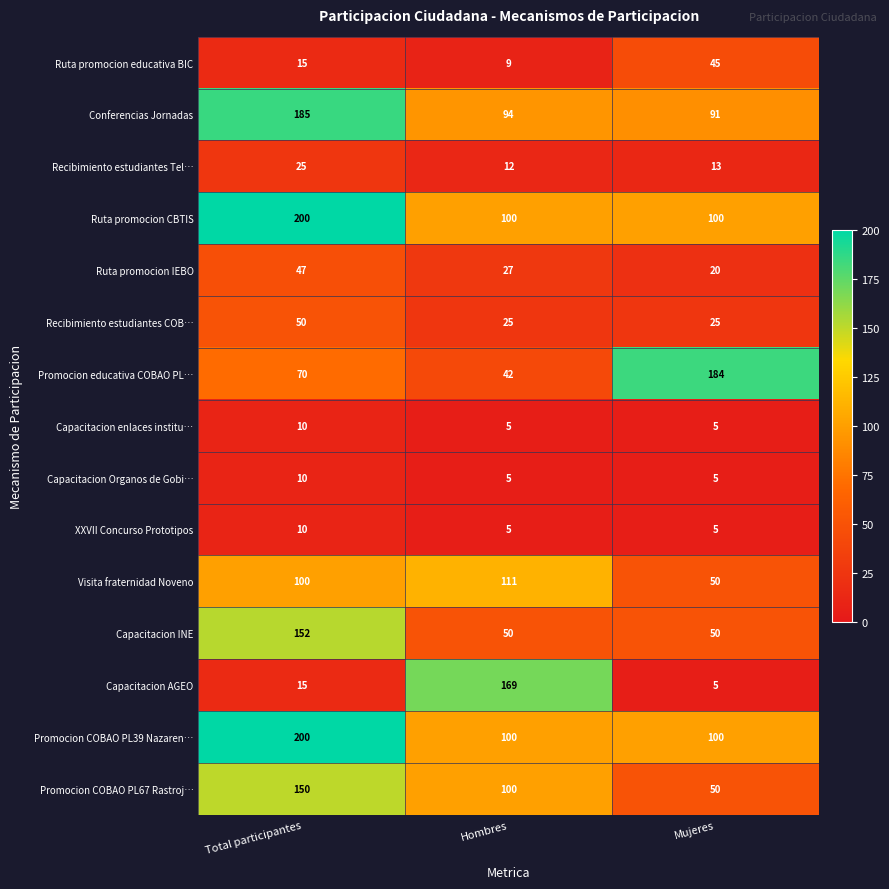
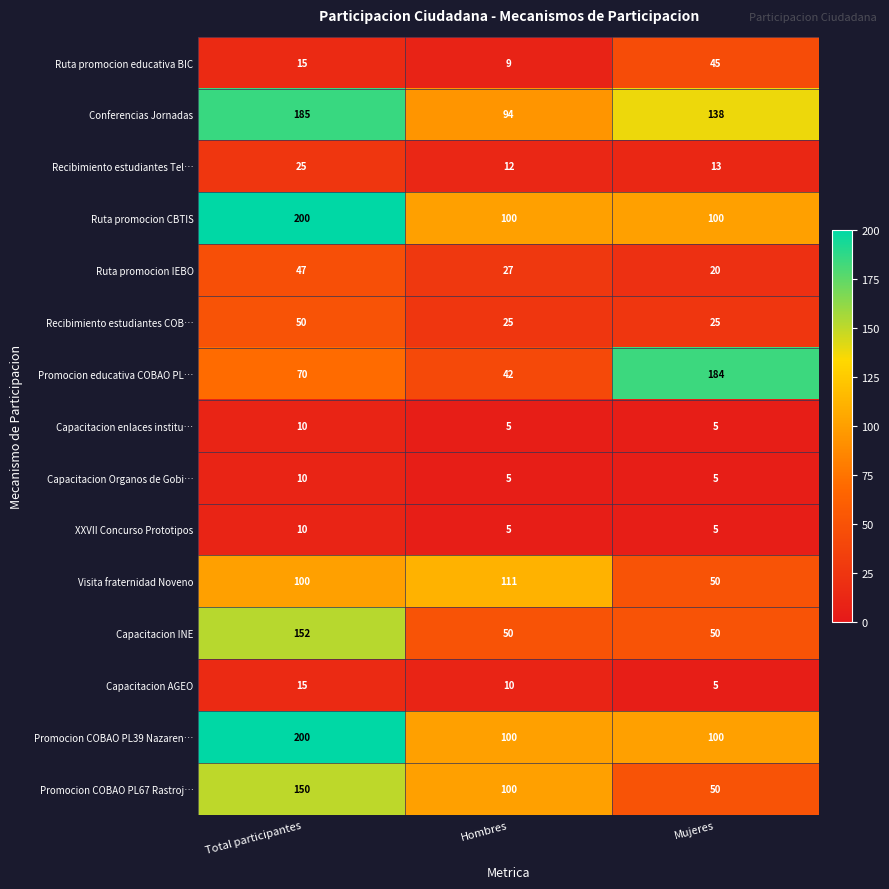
  {
    "Ruta promocion educativa BIC": {
      "Total participantes": 15,
      "Hombres": 9,
      "Mujeres": 45
    },
    "Conferencias Jornadas": {
      "Total participantes": 185,
      "Hombres": 94,
-     "Mujeres": 91
+     "Mujeres": 138
    },
    "Recibimiento estudiantes Tel…": {
      "Total participantes": 25,
      "Hombres": 12,
      "Mujeres": 13
    },
    "Ruta promocion CBTIS": {
      "Total participantes": 200,
      "Hombres": 100,
      "Mujeres": 100
    },
    "Ruta promocion IEBO": {
      "Total participantes": 47,
      "Hombres": 27,
      "Mujeres": 20
    },
    "Recibimiento estudiantes COB…": {
      "Total participantes": 50,
      "Hombres": 25,
      "Mujeres": 25
    },
    "Promocion educativa COBAO PL…": {
      "Total participantes": 70,
      "Hombres": 42,
      "Mujeres": 184
    },
    "Capacitacion enlaces institu…": {
      "Total participantes": 10,
      "Hombres": 5,
      "Mujeres": 5
    },
    "Capacitacion Organos de Gobi…": {
      "Total participantes": 10,
      "Hombres": 5,
      "Mujeres": 5
    },
    "XXVII Concurso Prototipos": {
      "Total participantes": 10,
      "Hombres": 5,
      "Mujeres": 5
    },
    "Visita fraternidad Noveno": {
      "Total participantes": 100,
      "Hombres": 111,
      "Mujeres": 50
    },
    "Capacitacion INE": {
      "Total participantes": 152,
      "Hombres": 50,
      "Mujeres": 50
    },
    "Capacitacion AGEO": {
      "Total participantes": 15,
-     "Hombres": 169,
+     "Hombres": 10,
      "Mujeres": 5
    },
    "Promocion COBAO PL39 Nazaren…": {
      "Total participantes": 200,
      "Hombres": 100,
      "Mujeres": 100
    },
    "Promocion COBAO PL67 Rastroj…": {
      "Total participantes": 150,
      "Hombres": 100,
      "Mujeres": 50
    }
  }
